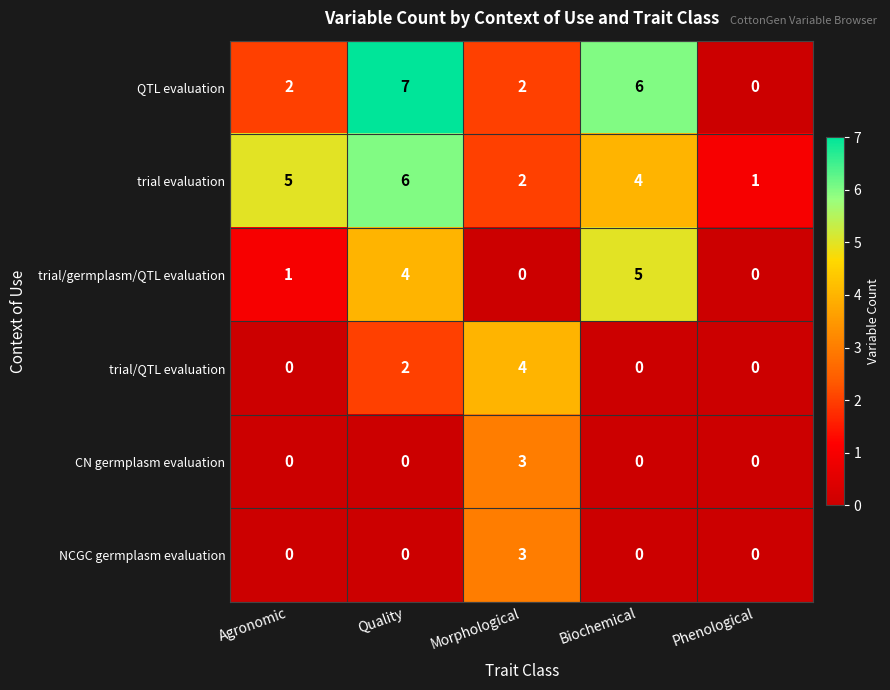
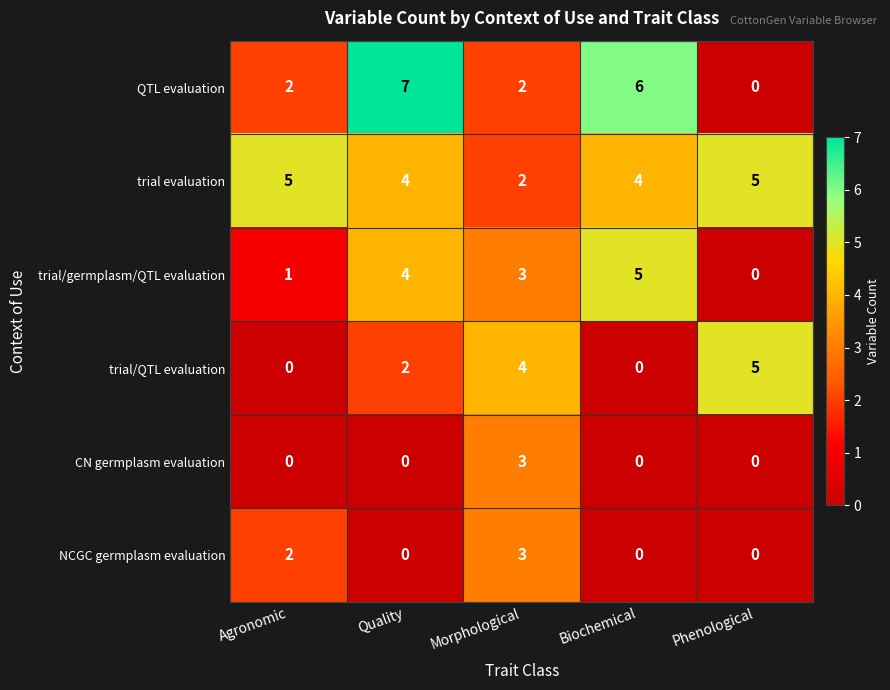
  {
    "QTL evaluation": {
      "Agronomic": 2,
      "Quality": 7,
      "Morphological": 2,
      "Biochemical": 6,
      "Phenological": 0
    },
    "trial evaluation": {
      "Agronomic": 5,
-     "Quality": 6,
+     "Quality": 4,
      "Morphological": 2,
      "Biochemical": 4,
-     "Phenological": 1
+     "Phenological": 5
    },
    "trial/germplasm/QTL evaluation": {
      "Agronomic": 1,
      "Quality": 4,
-     "Morphological": 0,
+     "Morphological": 3,
      "Biochemical": 5,
      "Phenological": 0
    },
    "trial/QTL evaluation": {
      "Agronomic": 0,
      "Quality": 2,
      "Morphological": 4,
      "Biochemical": 0,
-     "Phenological": 0
+     "Phenological": 5
    },
    "CN germplasm evaluation": {
      "Agronomic": 0,
      "Quality": 0,
      "Morphological": 3,
      "Biochemical": 0,
      "Phenological": 0
    },
    "NCGC germplasm evaluation": {
-     "Agronomic": 0,
+     "Agronomic": 2,
      "Quality": 0,
      "Morphological": 3,
      "Biochemical": 0,
      "Phenological": 0
    }
  }
